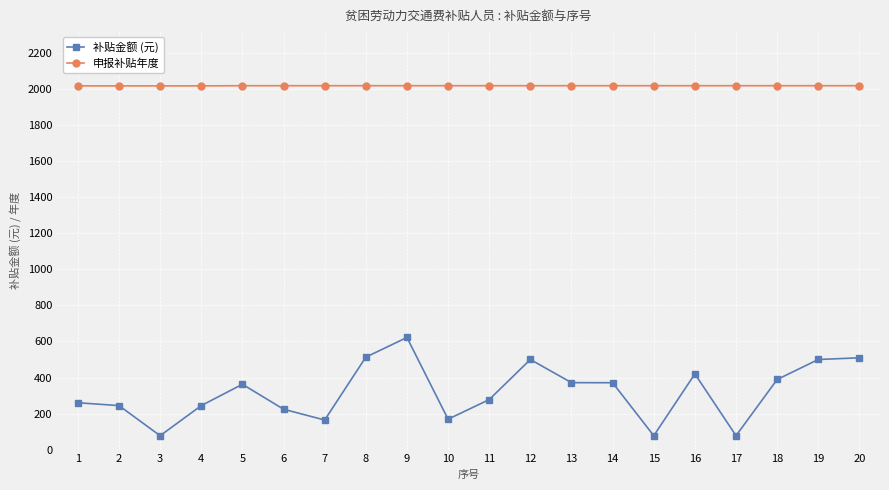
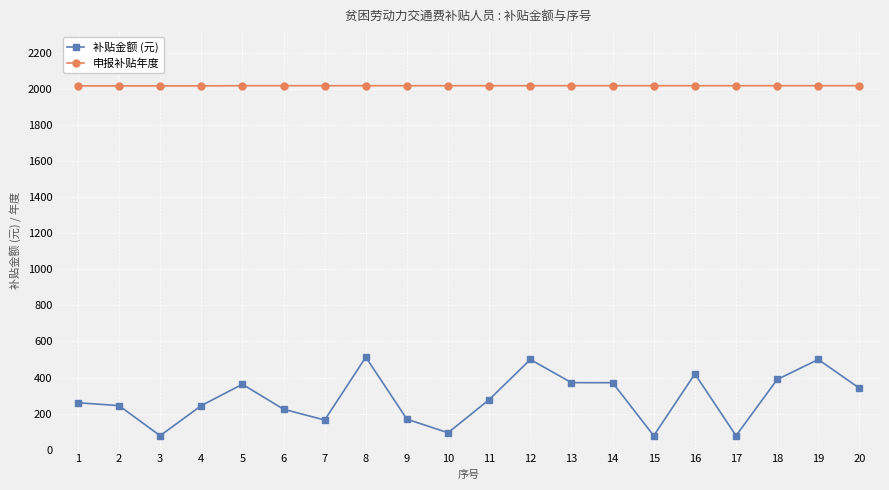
  {
    "补贴金额 (元)": {
      "1": 260,
      "2": 240,
      "3": 80,
      "4": 240,
      "5": 360,
      "6": 220,
      "7": 160,
      "8": 510,
-     "9": 620,
-     "10": 170,
+     "9": 170,
+     "10": 90,
      "11": 280,
      "12": 500,
      "13": 370,
      "14": 370,
      "15": 80,
      "16": 420,
      "17": 80,
      "18": 390,
      "19": 500,
-     "20": 510
+     "20": 340
    },
    "申报补贴年度": {
      "1": 2020,
      "2": 2020,
      "3": 2020,
      "4": 2020,
      "5": 2020,
      "6": 2020,
      "7": 2020,
      "8": 2020,
      "9": 2020,
      "10": 2020,
      "11": 2020,
      "12": 2020,
      "13": 2020,
      "14": 2020,
      "15": 2020,
      "16": 2020,
      "17": 2020,
      "18": 2020,
      "19": 2020,
      "20": 2020
    }
  }
